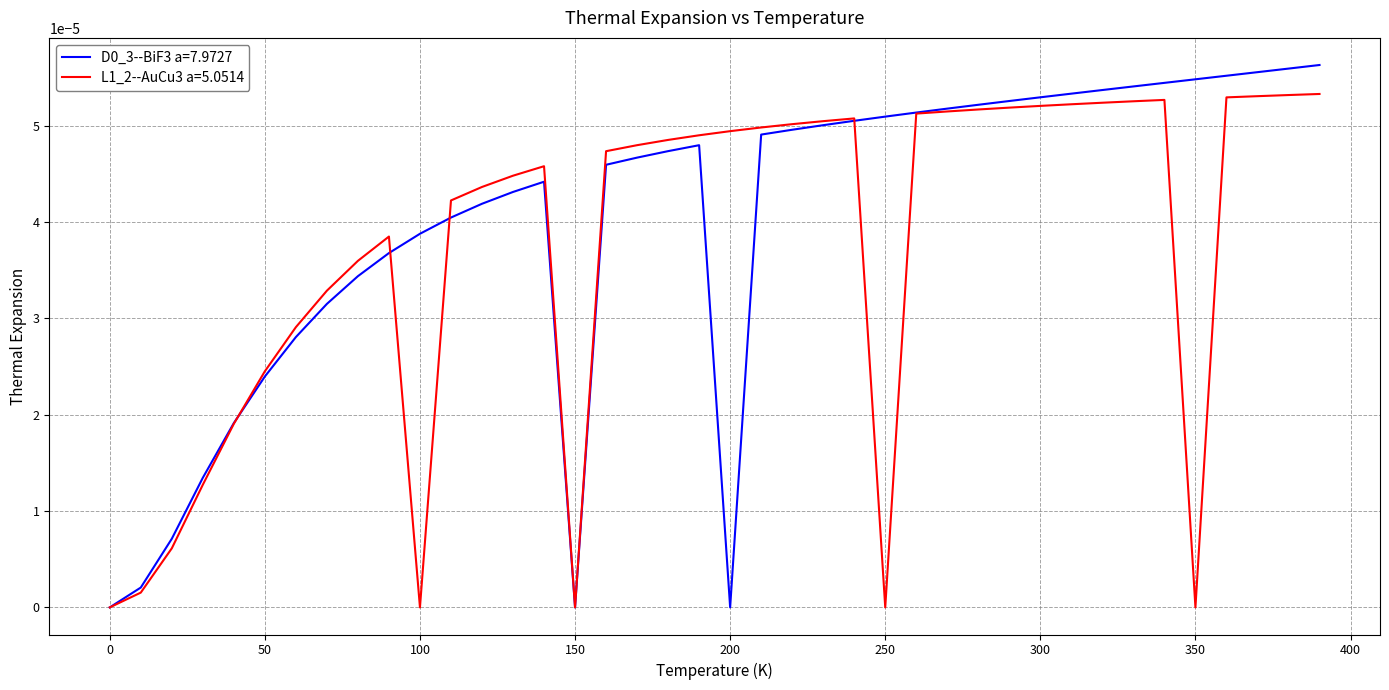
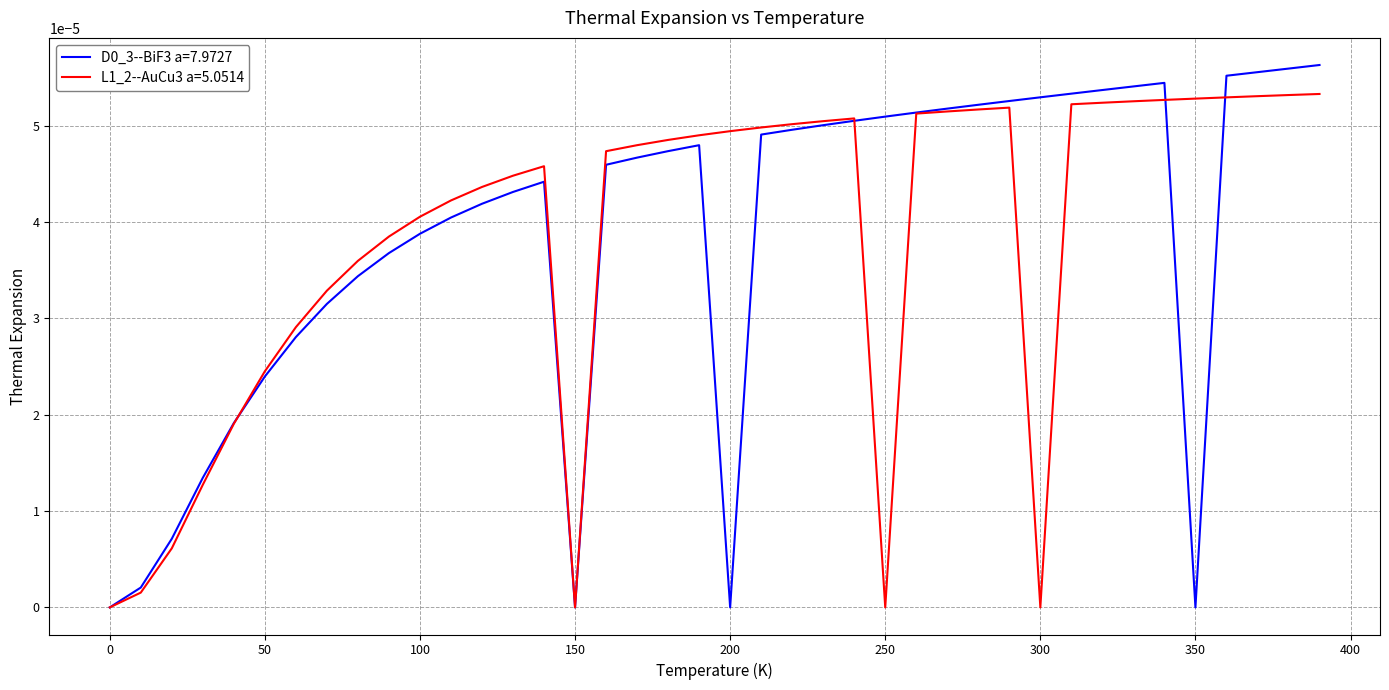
  {
    "D0_3--BiF3 a=7.9727": {
      "50": 0.000024,
      "100": 0.000039,
      "200": 0.0000,
      "250": 0.000051,
      "300": 0.000053,
-     "350": 0.0001
+     "350": 0.0000
    },
    "L1_2--AuCu3 a=5.0514": {
      "50": 0.000025,
-     "100": 0.00000,
+     "100": 0.00004,
      "200": 0.000049,
      "250": 0.00000,
-     "300": 0.0001,
-     "350": 0.0000
+     "300": 0.0000,
+     "350": 0.0001
    }
  }
